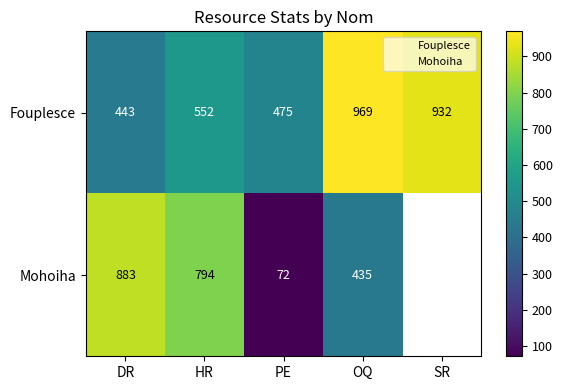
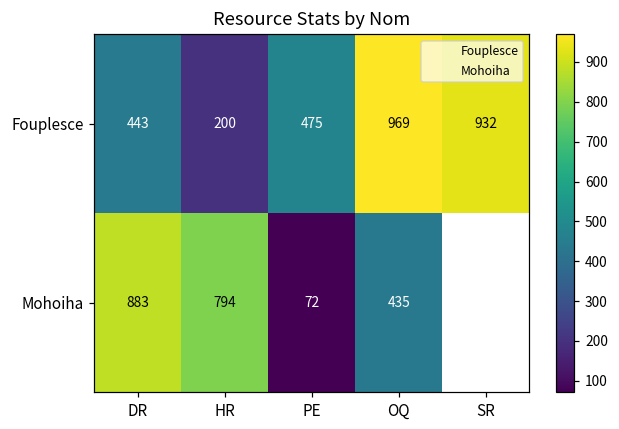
  {
    "Fouplesce": {
-     "HR": 552
+     "HR": 200
    }
  }
